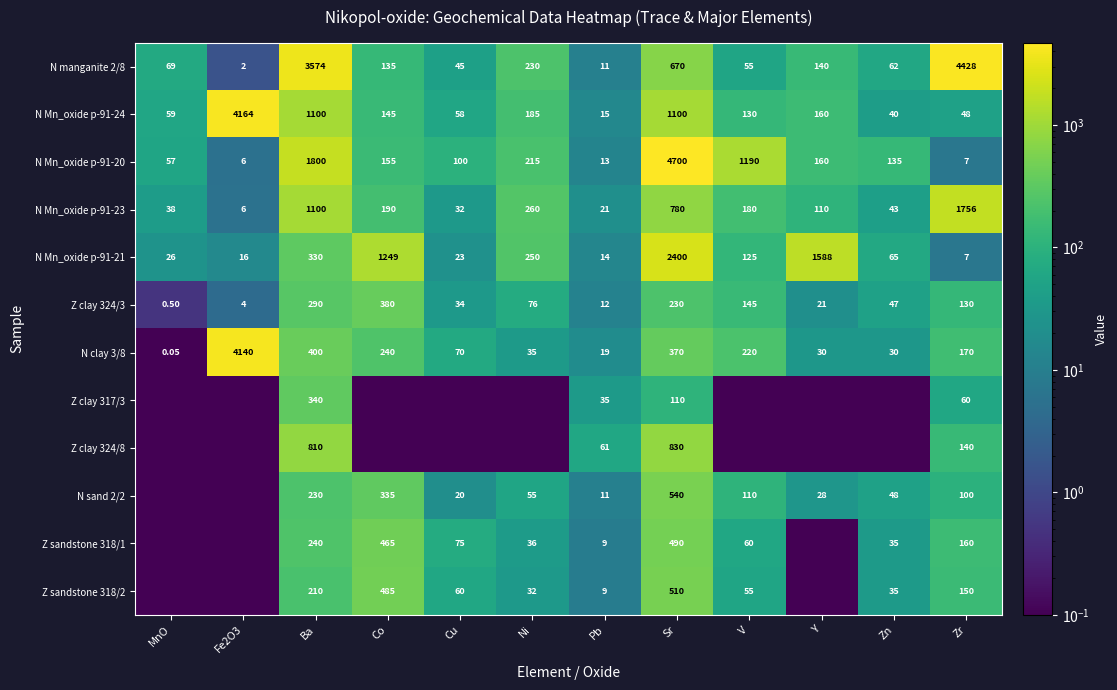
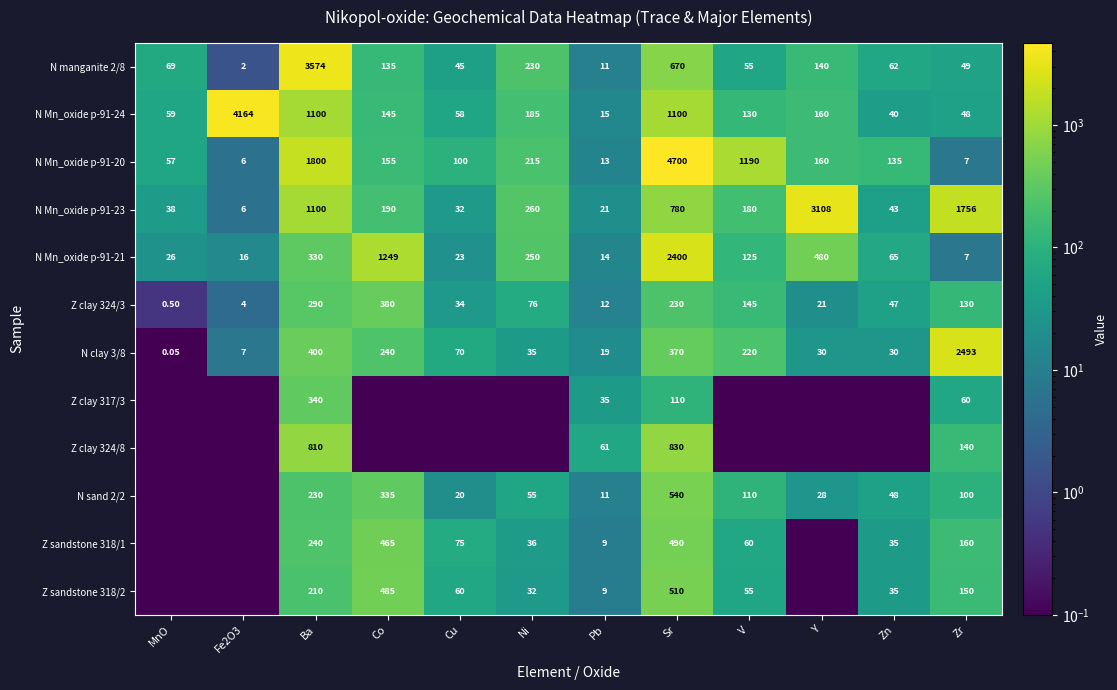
  {
    "N manganite 2/8": {
      "MnO": 69,
      "Fe2O3": 2,
      "Ba": 3574,
      "Co": 135,
      "Cu": 45,
      "Ni": 230,
      "Pb": 11,
      "Sr": 670,
      "V": 55,
      "Y": 140,
      "Zn": 62,
-     "Zr": 4428
+     "Zr": 49
    },
    "N Mn_oxide p-91-24": {
      "MnO": 59,
      "Fe2O3": 4164,
      "Ba": 1100,
      "Co": 145,
      "Cu": 58,
      "Ni": 185,
      "Pb": 15,
      "Sr": 1100,
      "V": 130,
      "Y": 160,
      "Zn": 40,
      "Zr": 48
    },
    "N Mn_oxide p-91-20": {
      "MnO": 57,
      "Fe2O3": 6,
      "Ba": 1800,
      "Co": 155,
      "Cu": 100,
      "Ni": 215,
      "Pb": 13,
      "Sr": 4700,
      "V": 1190,
      "Y": 160,
      "Zn": 135,
      "Zr": 7
    },
    "N Mn_oxide p-91-23": {
      "MnO": 38,
      "Fe2O3": 6,
      "Ba": 1100,
      "Co": 190,
      "Cu": 32,
      "Ni": 260,
      "Pb": 21,
      "Sr": 780,
      "V": 180,
-     "Y": 110,
+     "Y": 3108,
      "Zn": 43,
      "Zr": 1756
    },
    "N Mn_oxide p-91-21": {
      "MnO": 26,
      "Fe2O3": 16,
      "Ba": 330,
      "Co": 1249,
      "Cu": 23,
      "Ni": 250,
      "Pb": 14,
      "Sr": 2400,
      "V": 125,
-     "Y": 1588,
+     "Y": 480,
      "Zn": 65,
      "Zr": 7
    },
    "Z clay 324/3": {
      "MnO": 0.50,
      "Fe2O3": 4,
      "Ba": 290,
      "Co": 380,
      "Cu": 34,
      "Ni": 76,
      "Pb": 12,
      "Sr": 230,
      "V": 145,
      "Y": 21,
      "Zn": 47,
      "Zr": 130
    },
    "N clay 3/8": {
      "MnO": 0.05,
-     "Fe2O3": 4140,
+     "Fe2O3": 7,
      "Ba": 400,
      "Co": 240,
      "Cu": 70,
      "Ni": 35,
      "Pb": 19,
      "Sr": 370,
      "V": 220,
      "Y": 30,
      "Zn": 30,
-     "Zr": 170
+     "Zr": 2493
    },
    "Z clay 317/3": {
      "Ba": 340,
      "Pb": 35,
      "Sr": 110,
      "Zr": 60
    },
    "Z clay 324/8": {
      "Ba": 810,
      "Pb": 61,
      "Sr": 830,
      "Zr": 140
    },
    "N sand 2/2": {
      "Ba": 230,
      "Co": 335,
      "Cu": 20,
      "Ni": 55,
      "Pb": 11,
      "Sr": 540,
      "V": 110,
      "Y": 28,
      "Zn": 48,
      "Zr": 100
    },
    "Z sandstone 318/1": {
      "Ba": 240,
      "Co": 465,
      "Cu": 75,
      "Ni": 36,
      "Pb": 9,
      "Sr": 490,
      "V": 60,
      "Zn": 35,
      "Zr": 160
    },
    "Z sandstone 318/2": {
      "Ba": 210,
      "Co": 485,
      "Cu": 60,
      "Ni": 32,
      "Pb": 9,
      "Sr": 510,
      "V": 55,
      "Zn": 35,
      "Zr": 150
    }
  }
